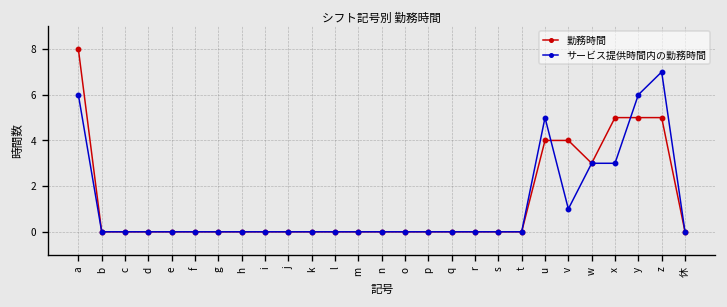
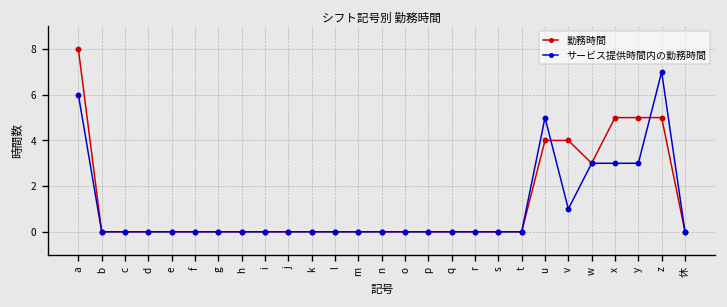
  {
    "勤務時間": {
      "a": 8,
      "u": 4,
      "v": 4,
      "x": 5,
      "y": 5,
      "z": 5
    },
    "サービス提供時間内の勤務時間": {
      "a": 6,
      "u": 5,
      "v": 1,
      "x": 3,
-     "y": 6,
+     "y": 3,
      "z": 7
    }
  }
